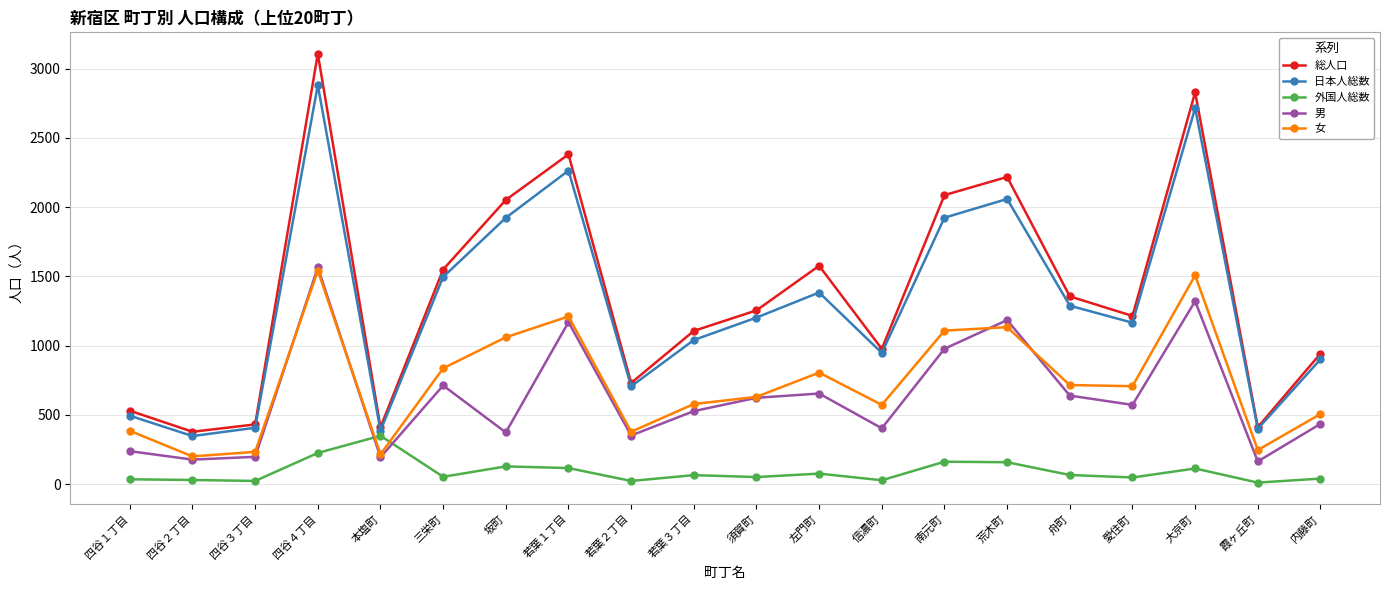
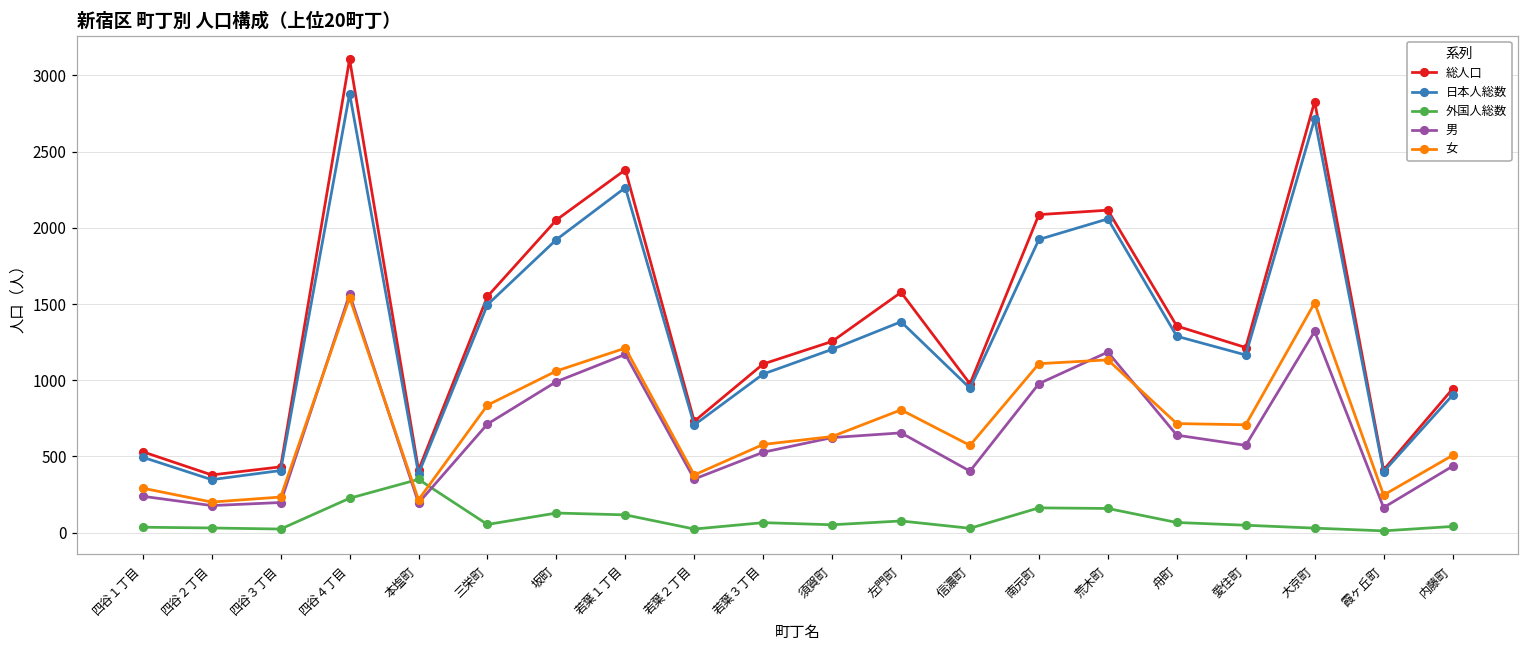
  {
    "総人口": {
      "四谷１丁目": 530,
      "四谷２丁目": 380,
      "四谷３丁目": 430,
      "四谷４丁目": 3110,
      "本塩町": 410,
      "三栄町": 1550,
      "坂町": 2050,
      "若葉１丁目": 2380,
      "若葉２丁目": 730,
      "若葉３丁目": 1110,
      "須賀町": 1260,
      "左門町": 1580,
      "信濃町": 980,
      "南元町": 2090,
-     "荒木町": 2220,
+     "荒木町": 2120,
      "舟町": 1360,
      "愛住町": 1220,
      "大京町": 2830,
      "内藤町": 940
    },
    "日本人総数": {
      "四谷１丁目": 500,
      "四谷２丁目": 350,
      "四谷３丁目": 410,
      "四谷４丁目": 2880,
      "本塩町": 390,
      "三栄町": 1500,
      "坂町": 1920,
      "若葉１丁目": 2260,
      "若葉２丁目": 710,
      "若葉３丁目": 1040,
      "須賀町": 1200,
      "左門町": 1380,
      "信濃町": 950,
      "南元町": 1920,
      "荒木町": 2060,
      "舟町": 1290,
      "愛住町": 1170,
      "大京町": 2720,
      "内藤町": 900
    },
    "外国人総数": {
      "四谷１丁目": 40,
      "四谷２丁目": 30,
      "四谷３丁目": 20,
      "四谷４丁目": 230,
      "本塩町": 350,
      "三栄町": 50,
      "坂町": 130,
      "若葉１丁目": 120,
      "若葉２丁目": 20,
      "若葉３丁目": 70,
      "須賀町": 50,
      "左門町": 80,
      "信濃町": 30,
      "南元町": 160,
      "荒木町": 160,
      "舟町": 70,
      "愛住町": 50,
-     "大京町": 110,
+     "大京町": 30,
      "霞ヶ丘町": 10,
      "内藤町": 40
    },
    "男": {
      "四谷１丁目": 240,
      "四谷２丁目": 180,
      "四谷３丁目": 200,
      "四谷４丁目": 1570,
      "本塩町": 200,
      "三栄町": 710,
-     "坂町": 370,
+     "坂町": 990,
      "若葉１丁目": 1170,
      "若葉２丁目": 350,
      "若葉３丁目": 530,
      "左門町": 660,
      "信濃町": 400,
      "南元町": 980,
      "荒木町": 1190,
      "舟町": 640,
      "愛住町": 570,
      "大京町": 1320,
      "霞ヶ丘町": 170,
      "内藤町": 440
    },
    "女": {
-     "四谷１丁目": 390,
+     "四谷１丁目": 290,
      "四谷２丁目": 200,
      "四谷３丁目": 230,
      "四谷４丁目": 1540,
      "本塩町": 220,
      "三栄町": 840,
      "坂町": 1060,
      "若葉１丁目": 1210,
      "若葉２丁目": 380,
      "若葉３丁目": 580,
      "左門町": 810,
      "信濃町": 570,
      "南元町": 1110,
      "荒木町": 1130,
      "舟町": 720,
      "愛住町": 710,
      "大京町": 1510,
      "霞ヶ丘町": 250,
      "内藤町": 510
    }
  }
